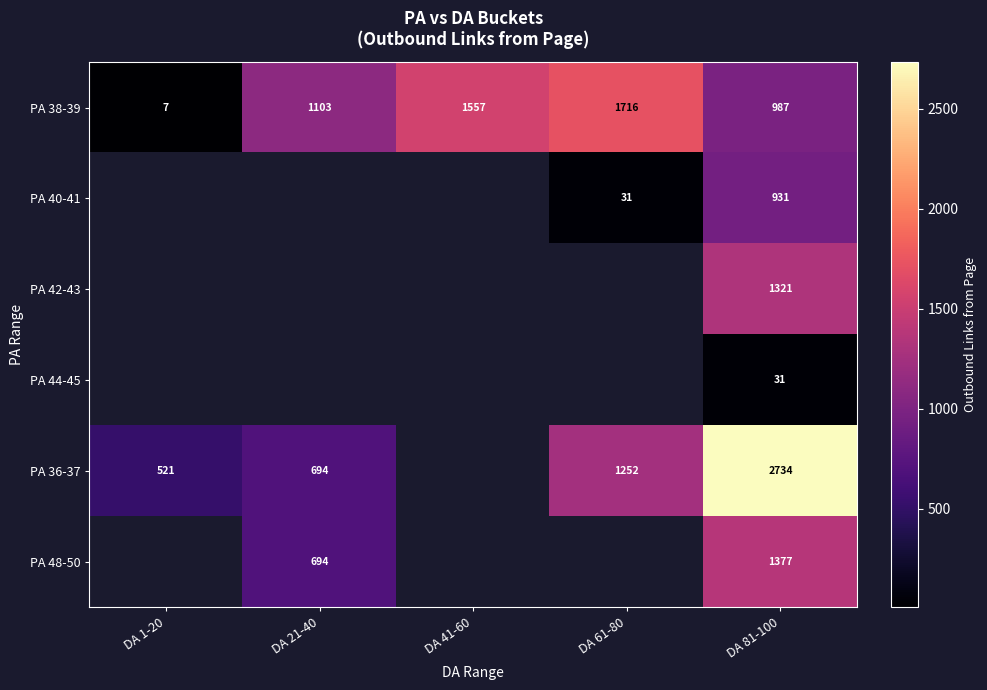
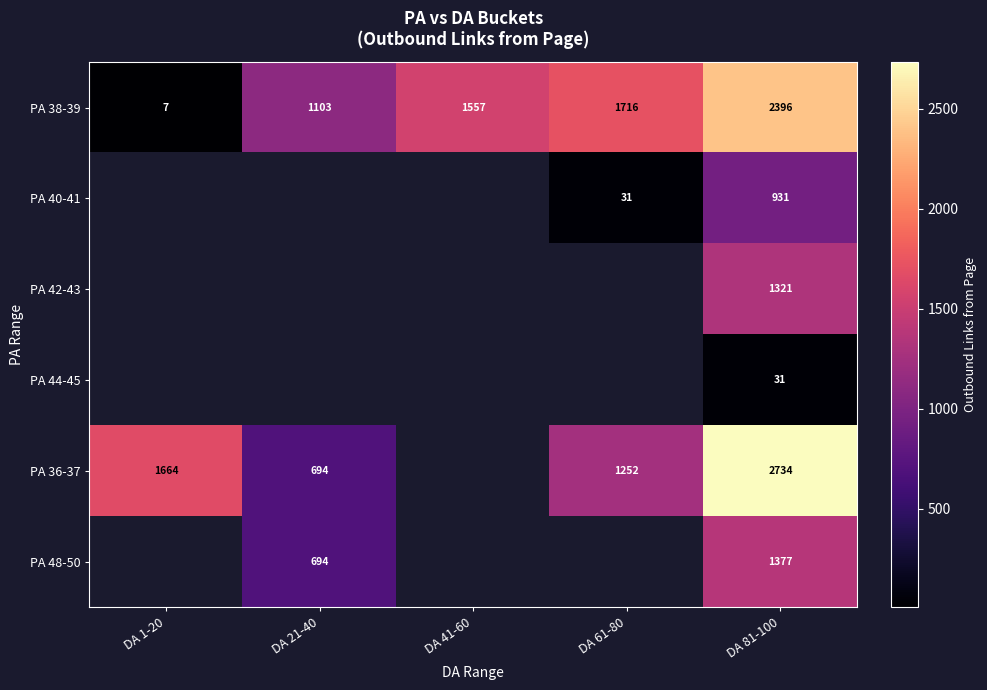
  {
    "PA 38-39": {
      "DA 1-20": 7,
      "DA 21-40": 1103,
      "DA 41-60": 1557,
      "DA 61-80": 1716,
-     "DA 81-100": 987
+     "DA 81-100": 2396
    },
    "PA 40-41": {
      "DA 61-80": 31,
      "DA 81-100": 931
    },
    "PA 42-43": {
      "DA 81-100": 1321
    },
    "PA 44-45": {
      "DA 81-100": 31
    },
    "PA 36-37": {
-     "DA 1-20": 521,
+     "DA 1-20": 1664,
      "DA 21-40": 694,
      "DA 61-80": 1252,
      "DA 81-100": 2734
    },
    "PA 48-50": {
      "DA 21-40": 694,
      "DA 81-100": 1377
    }
  }
